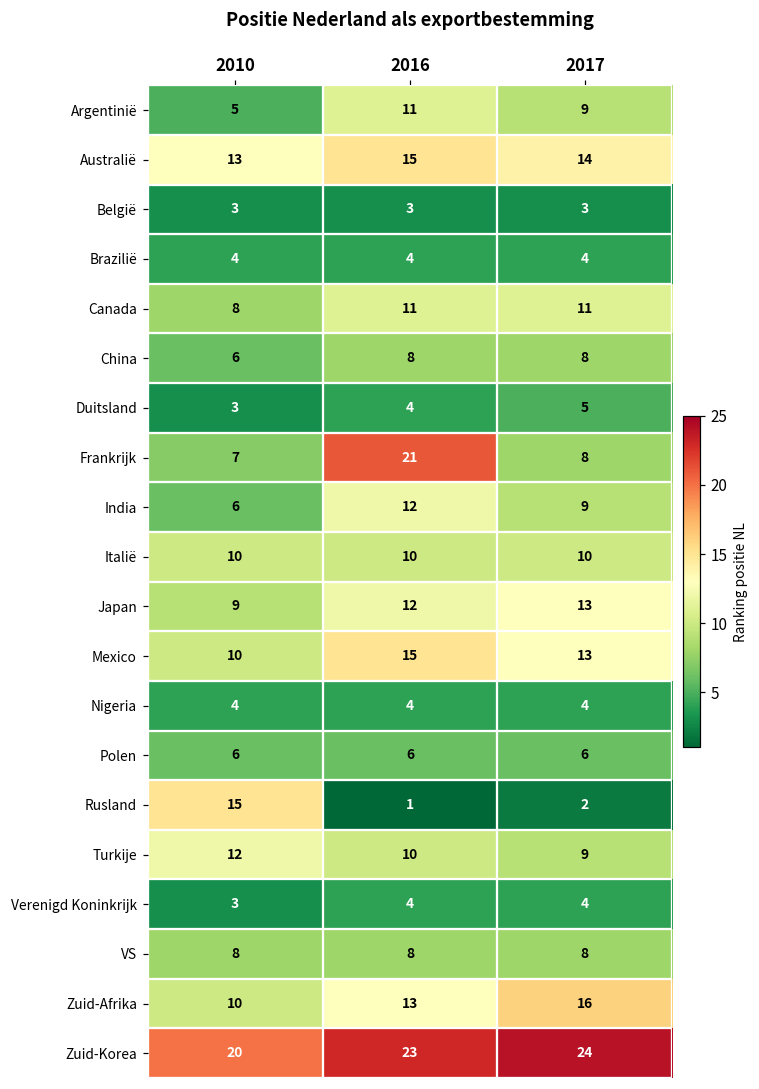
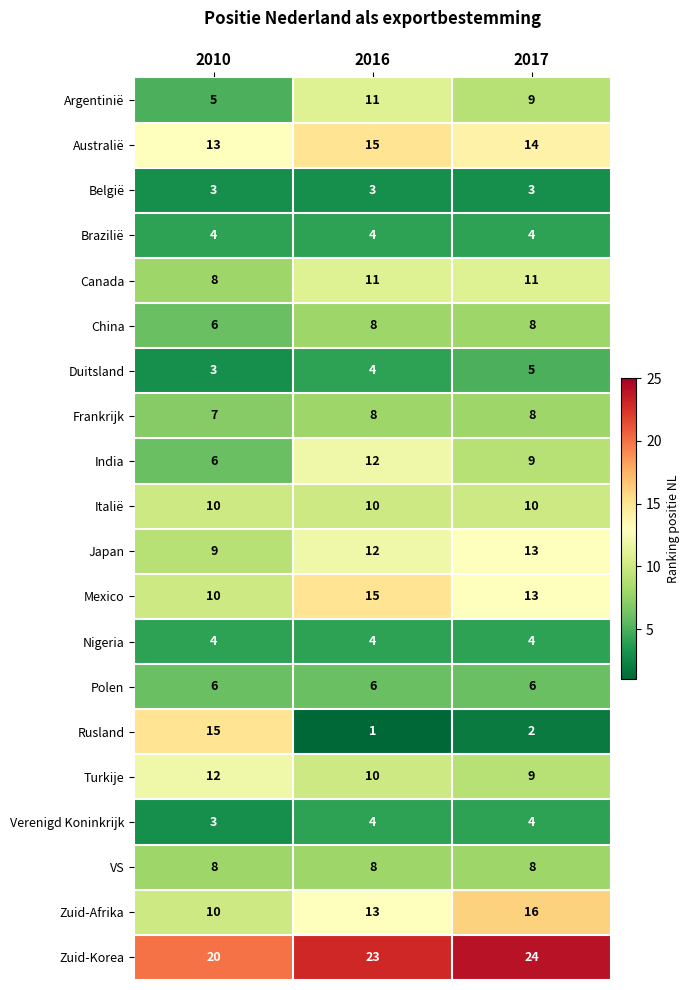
  {
    "Argentinië": {
      "2010": 5,
      "2016": 11,
      "2017": 9
    },
    "Australië": {
      "2010": 13,
      "2016": 15,
      "2017": 14
    },
    "België": {
      "2010": 3,
      "2016": 3,
      "2017": 3
    },
    "Brazilië": {
      "2010": 4,
      "2016": 4,
      "2017": 4
    },
    "Canada": {
      "2010": 8,
      "2016": 11,
      "2017": 11
    },
    "China": {
      "2010": 6,
      "2016": 8,
      "2017": 8
    },
    "Duitsland": {
      "2010": 3,
      "2016": 4,
      "2017": 5
    },
    "Frankrijk": {
      "2010": 7,
-     "2016": 21,
+     "2016": 8,
      "2017": 8
    },
    "India": {
      "2010": 6,
      "2016": 12,
      "2017": 9
    },
    "Italië": {
      "2010": 10,
      "2016": 10,
      "2017": 10
    },
    "Japan": {
      "2010": 9,
      "2016": 12,
      "2017": 13
    },
    "Mexico": {
      "2010": 10,
      "2016": 15,
      "2017": 13
    },
    "Nigeria": {
      "2010": 4,
      "2016": 4,
      "2017": 4
    },
    "Polen": {
      "2010": 6,
      "2016": 6,
      "2017": 6
    },
    "Rusland": {
      "2010": 15,
      "2016": 1,
      "2017": 2
    },
    "Turkije": {
      "2010": 12,
      "2016": 10,
      "2017": 9
    },
    "Verenigd Koninkrijk": {
      "2010": 3,
      "2016": 4,
      "2017": 4
    },
    "VS": {
      "2010": 8,
      "2016": 8,
      "2017": 8
    },
    "Zuid-Afrika": {
      "2010": 10,
      "2016": 13,
      "2017": 16
    },
    "Zuid-Korea": {
      "2010": 20,
      "2016": 23,
      "2017": 24
    }
  }
